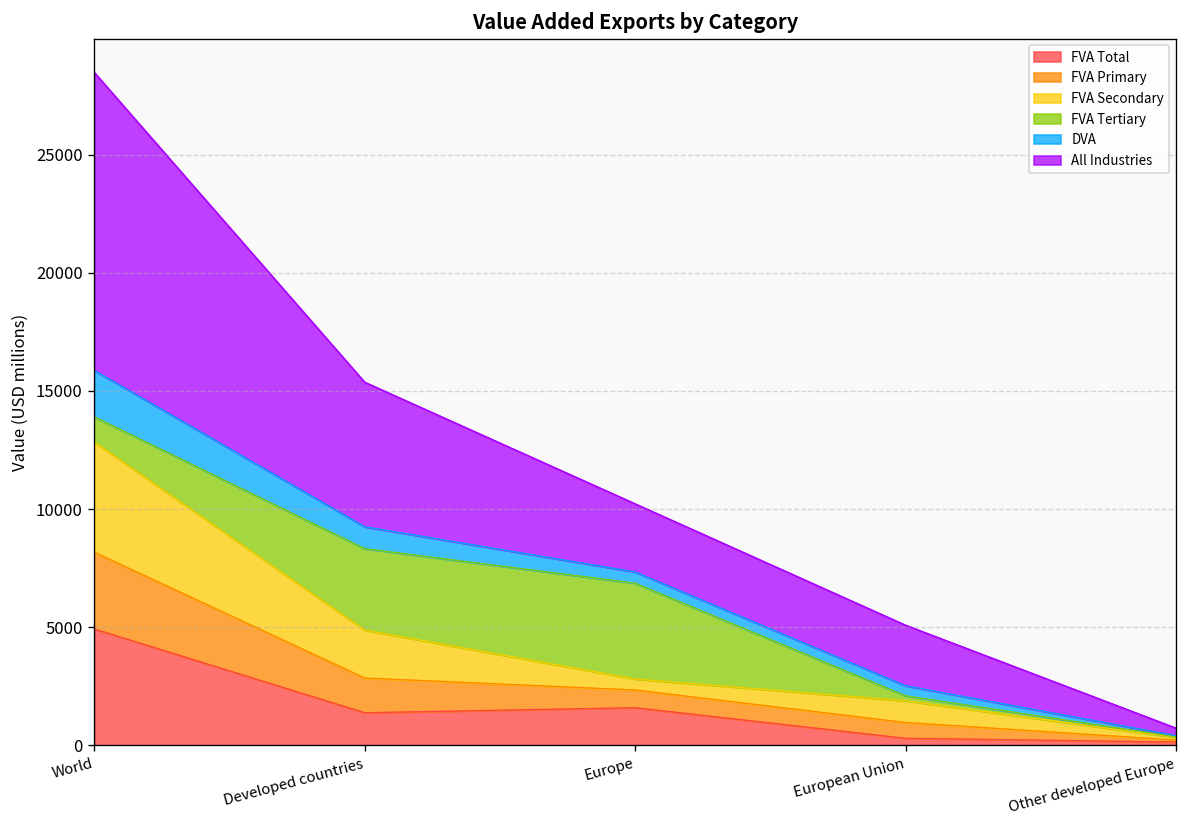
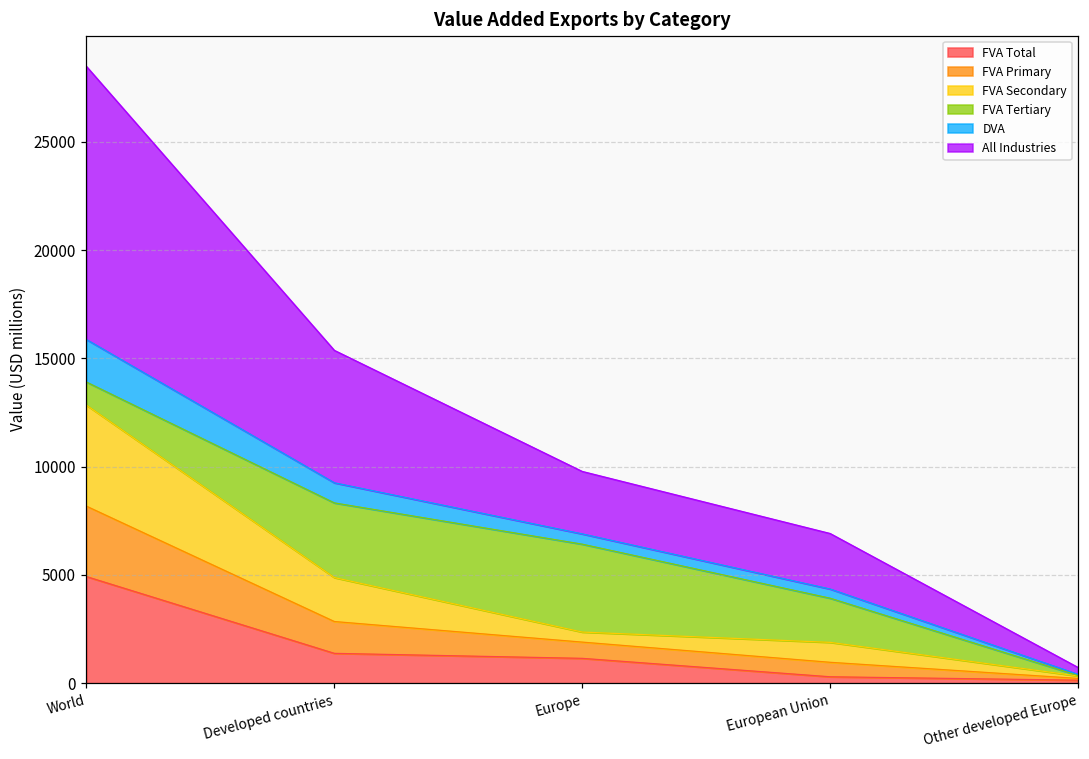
  {
    "FVA Total": {
      "World": 4900,
      "Developed countries": 1400,
-     "Europe": 1600,
+     "Europe": 1100,
      "European Union": 300
    },
    "FVA Primary": {
      "World": 3300,
      "Developed countries": 1500,
      "Europe": 800,
      "European Union": 700
    },
    "FVA Secondary": {
      "World": 4700,
      "Developed countries": 2000,
      "Europe": 500,
      "European Union": 900
    },
    "FVA Tertiary": {
      "World": 1100,
      "Developed countries": 3500,
      "Europe": 4100,
-     "European Union": 200
+     "European Union": 2000
    },
    "DVA": {
      "World": 2000,
      "Developed countries": 900,
      "Europe": 500,
      "European Union": 400
    },
    "All Industries": {
      "World": 12600,
      "Developed countries": 6100,
      "Europe": 2900,
      "European Union": 2600,
      "Other developed Europe": 300
    }
  }
